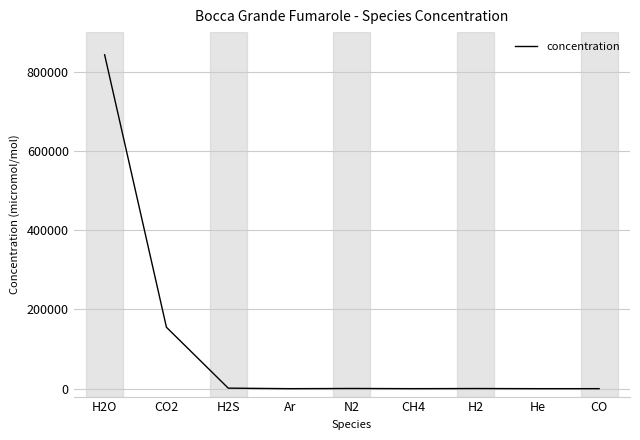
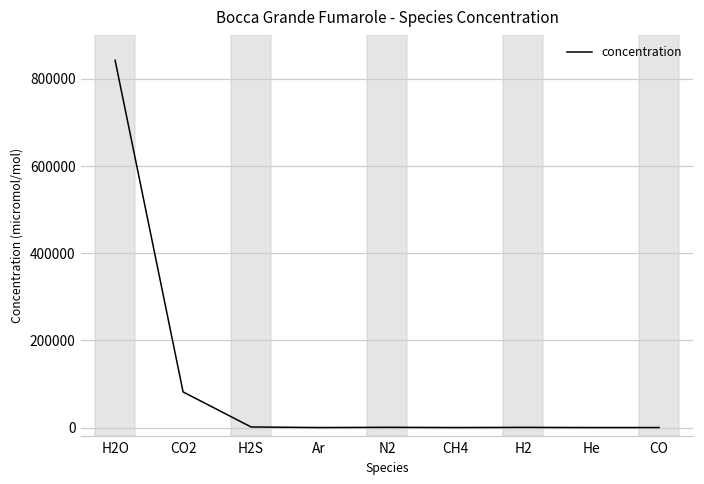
  {
    "H2O": 840000,
-   "CO2": 160000,
+   "CO2": 80000,
    "H2S": 0,
    "Ar": 0,
    "N2": 0,
    "CH4": 0,
    "H2": 0,
    "He": 0,
    "CO": 0
  }
